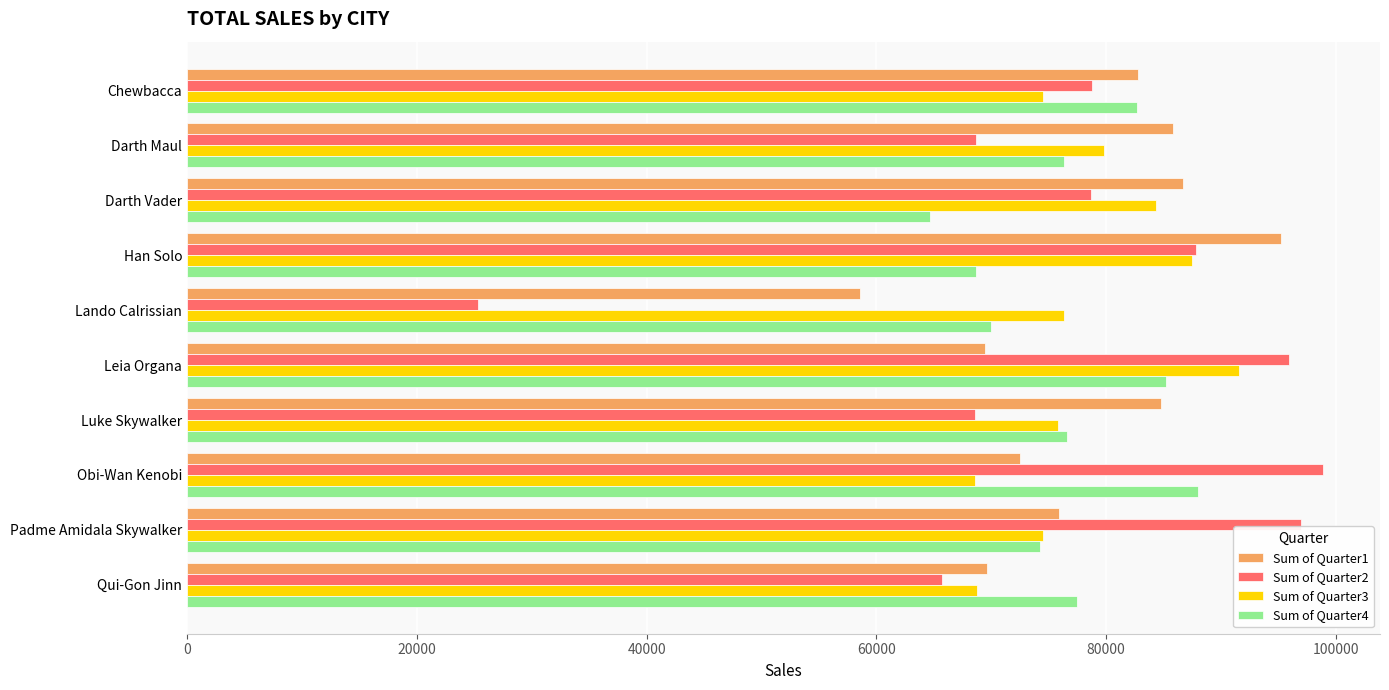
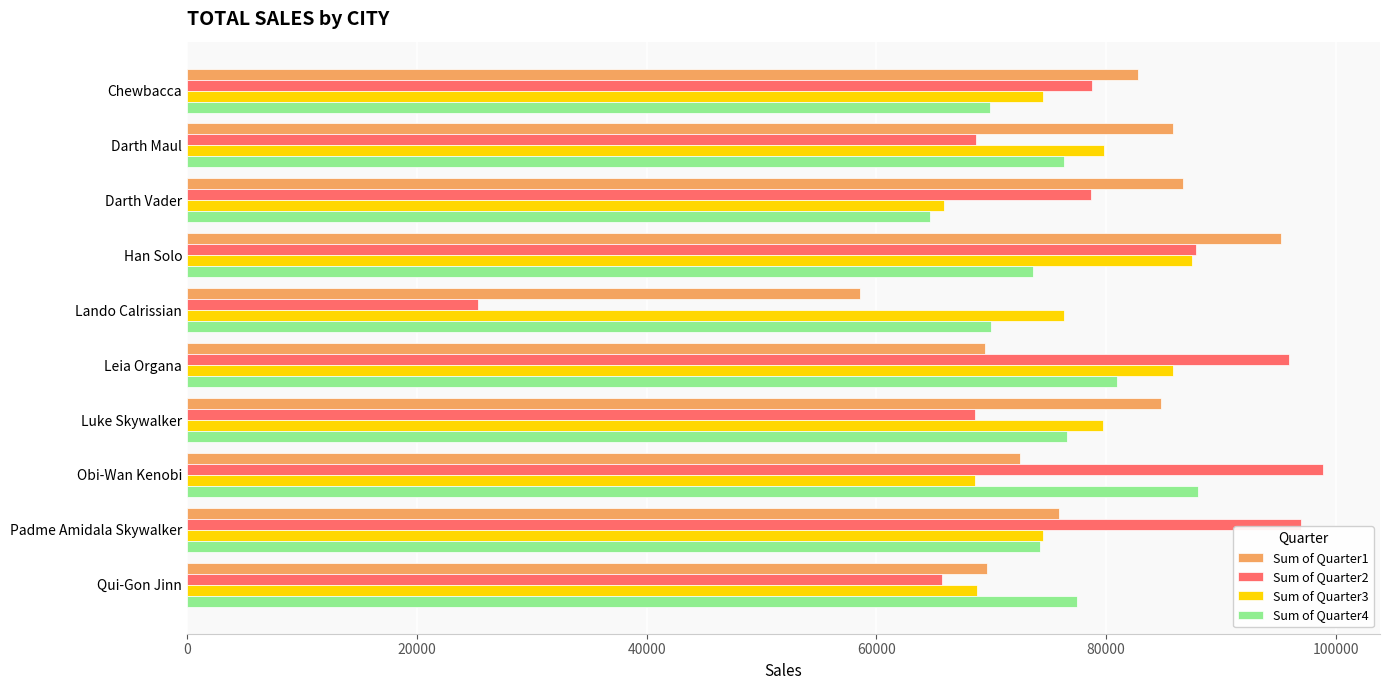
  {
    "Sum of Quarter3": {
      "Chewbacca": 74500,
      "Darth Maul": 79800,
-     "Darth Vader": 84300,
+     "Darth Vader": 65900,
      "Han Solo": 87500,
      "Lando Calrissian": 76300,
-     "Leia Organa": 91600,
-     "Luke Skywalker": 75800,
+     "Leia Organa": 85800,
+     "Luke Skywalker": 79700,
      "Obi-Wan Kenobi": 68600,
      "Padme Amidala Skywalker": 74500,
      "Qui-Gon Jinn": 68800
    },
    "Sum of Quarter4": {
-     "Chewbacca": 82700,
+     "Chewbacca": 69900,
      "Darth Maul": 76300,
      "Darth Vader": 64700,
-     "Han Solo": 68700,
+     "Han Solo": 73600,
      "Lando Calrissian": 70000,
-     "Leia Organa": 85200,
+     "Leia Organa": 80900,
      "Luke Skywalker": 76600,
      "Obi-Wan Kenobi": 88000,
      "Padme Amidala Skywalker": 74300,
      "Qui-Gon Jinn": 77400
    }
  }
